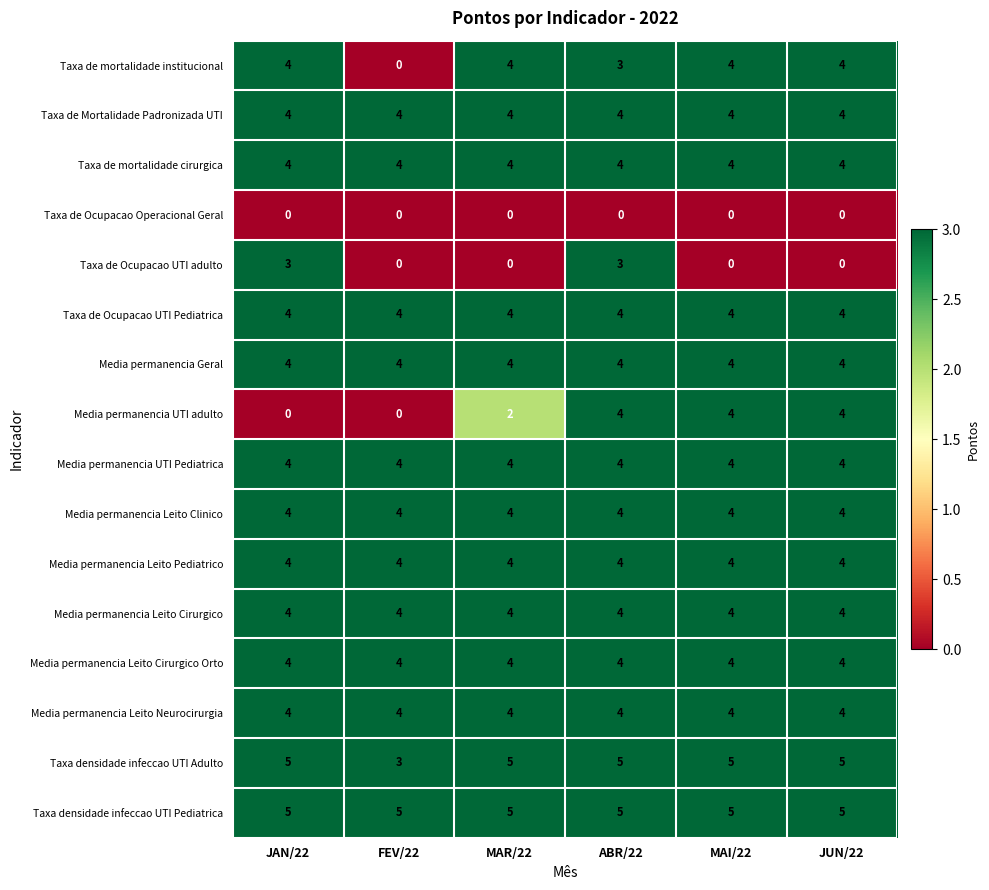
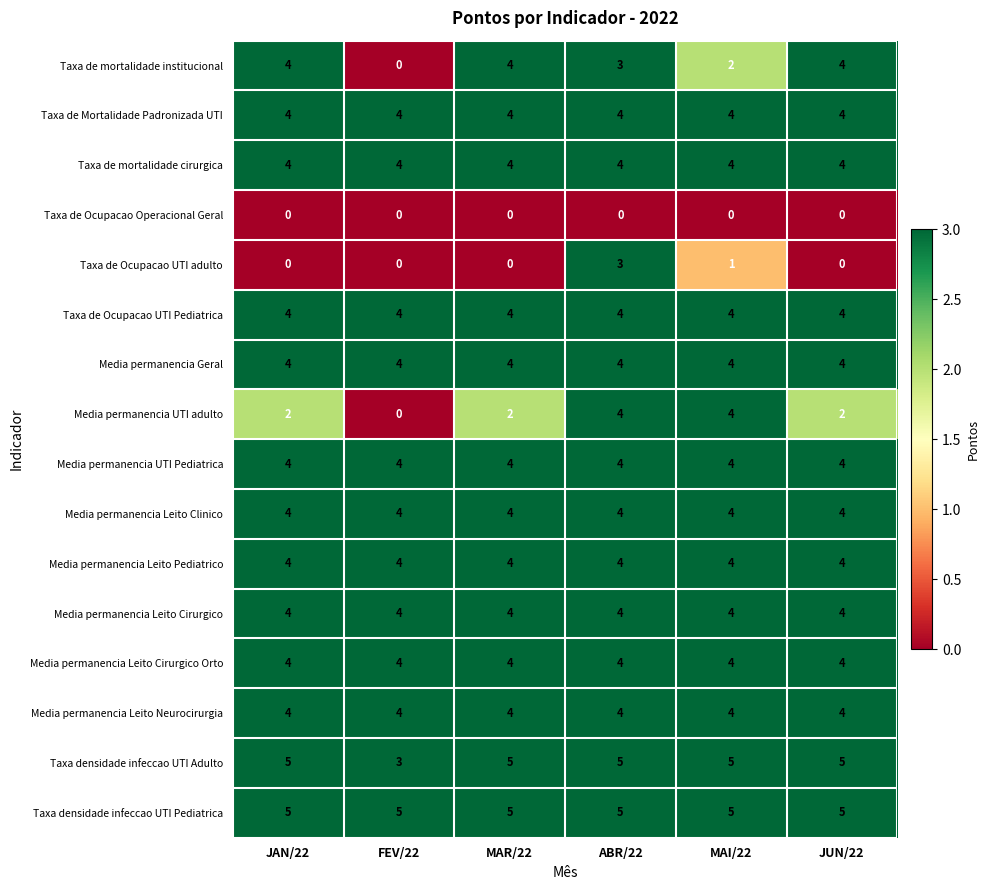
  {
    "Taxa de mortalidade institucional": {
      "JAN/22": 4,
      "FEV/22": 0,
      "MAR/22": 4,
      "ABR/22": 3,
-     "MAI/22": 4,
+     "MAI/22": 2,
      "JUN/22": 4
    },
    "Taxa de Mortalidade Padronizada UTI": {
      "JAN/22": 4,
      "FEV/22": 4,
      "MAR/22": 4,
      "ABR/22": 4,
      "MAI/22": 4,
      "JUN/22": 4
    },
    "Taxa de mortalidade cirurgica": {
      "JAN/22": 4,
      "FEV/22": 4,
      "MAR/22": 4,
      "ABR/22": 4,
      "MAI/22": 4,
      "JUN/22": 4
    },
    "Taxa de Ocupacao Operacional Geral": {
      "JAN/22": 0,
      "FEV/22": 0,
      "MAR/22": 0,
      "ABR/22": 0,
      "MAI/22": 0,
      "JUN/22": 0
    },
    "Taxa de Ocupacao UTI adulto": {
-     "JAN/22": 3,
+     "JAN/22": 0,
      "FEV/22": 0,
      "MAR/22": 0,
      "ABR/22": 3,
-     "MAI/22": 0,
+     "MAI/22": 1,
      "JUN/22": 0
    },
    "Taxa de Ocupacao UTI Pediatrica": {
      "JAN/22": 4,
      "FEV/22": 4,
      "MAR/22": 4,
      "ABR/22": 4,
      "MAI/22": 4,
      "JUN/22": 4
    },
    "Media permanencia Geral": {
      "JAN/22": 4,
      "FEV/22": 4,
      "MAR/22": 4,
      "ABR/22": 4,
      "MAI/22": 4,
      "JUN/22": 4
    },
    "Media permanencia UTI adulto": {
-     "JAN/22": 0,
+     "JAN/22": 2,
      "FEV/22": 0,
      "MAR/22": 2,
      "ABR/22": 4,
      "MAI/22": 4,
-     "JUN/22": 4
+     "JUN/22": 2
    },
    "Media permanencia UTI Pediatrica": {
      "JAN/22": 4,
      "FEV/22": 4,
      "MAR/22": 4,
      "ABR/22": 4,
      "MAI/22": 4,
      "JUN/22": 4
    },
    "Media permanencia Leito Clinico": {
      "JAN/22": 4,
      "FEV/22": 4,
      "MAR/22": 4,
      "ABR/22": 4,
      "MAI/22": 4,
      "JUN/22": 4
    },
    "Media permanencia Leito Pediatrico": {
      "JAN/22": 4,
      "FEV/22": 4,
      "MAR/22": 4,
      "ABR/22": 4,
      "MAI/22": 4,
      "JUN/22": 4
    },
    "Media permanencia Leito Cirurgico": {
      "JAN/22": 4,
      "FEV/22": 4,
      "MAR/22": 4,
      "ABR/22": 4,
      "MAI/22": 4,
      "JUN/22": 4
    },
    "Media permanencia Leito Cirurgico Orto": {
      "JAN/22": 4,
      "FEV/22": 4,
      "MAR/22": 4,
      "ABR/22": 4,
      "MAI/22": 4,
      "JUN/22": 4
    },
    "Media permanencia Leito Neurocirurgia": {
      "JAN/22": 4,
      "FEV/22": 4,
      "MAR/22": 4,
      "ABR/22": 4,
      "MAI/22": 4,
      "JUN/22": 4
    },
    "Taxa densidade infeccao UTI Adulto": {
      "JAN/22": 5,
      "FEV/22": 3,
      "MAR/22": 5,
      "ABR/22": 5,
      "MAI/22": 5,
      "JUN/22": 5
    },
    "Taxa densidade infeccao UTI Pediatrica": {
      "JAN/22": 5,
      "FEV/22": 5,
      "MAR/22": 5,
      "ABR/22": 5,
      "MAI/22": 5,
      "JUN/22": 5
    }
  }
